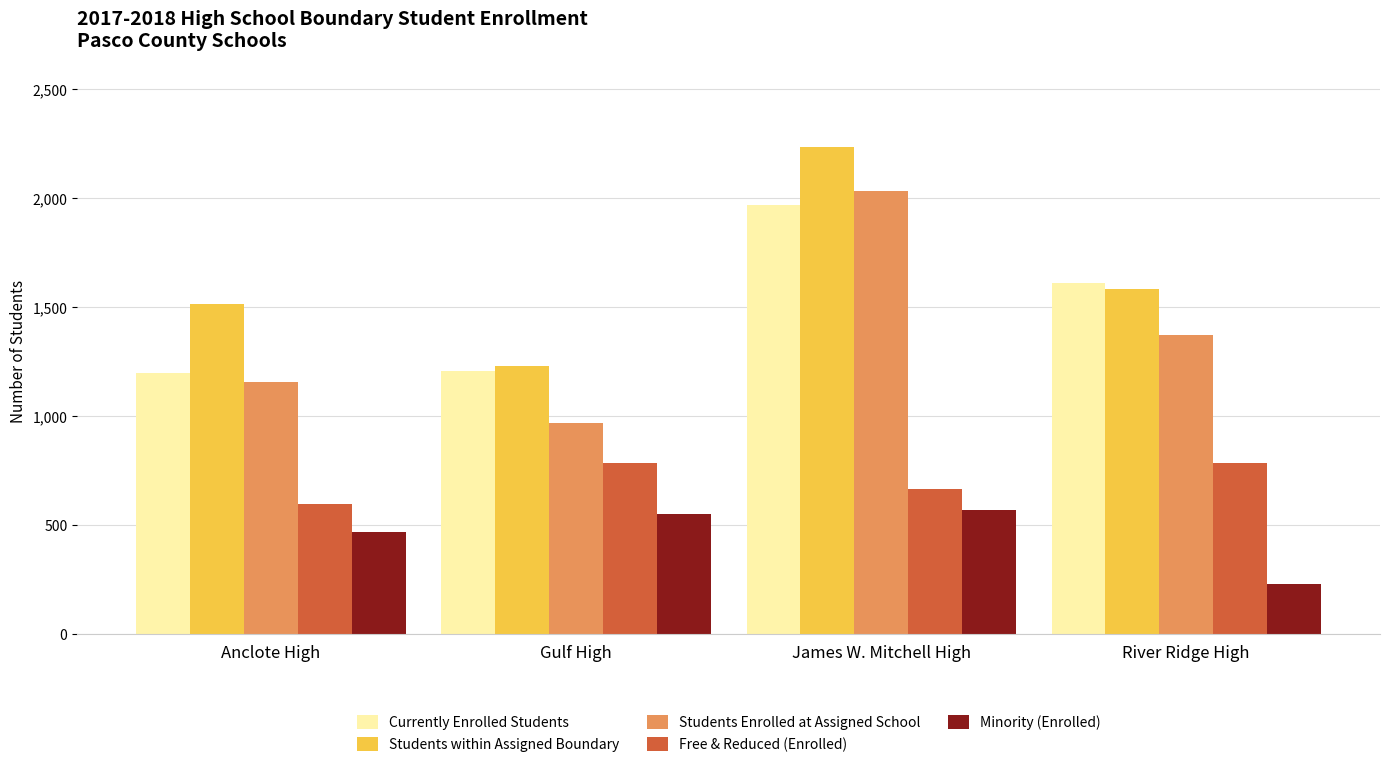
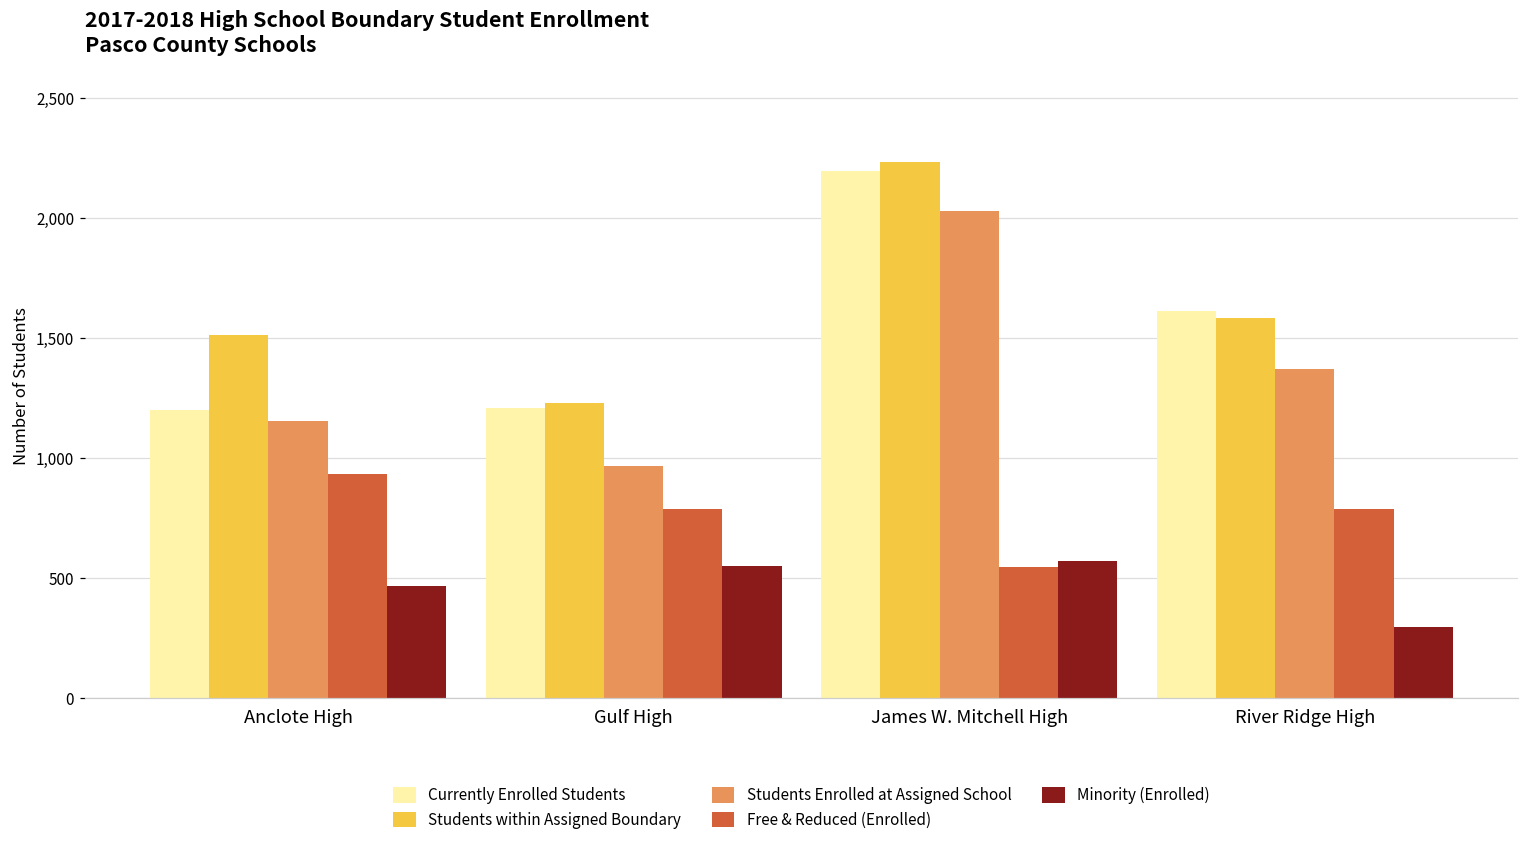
  {
    "Currently Enrolled Students": {
      "Anclote High": "1,200",
      "Gulf High": "1,210",
-     "James W. Mitchell High": "1,970",
+     "James W. Mitchell High": "2,200",
      "River Ridge High": "1,610"
    },
    "Free & Reduced (Enrolled)": {
-     "Anclote High": "600",
+     "Anclote High": "930",
      "Gulf High": "790",
-     "James W. Mitchell High": "670",
+     "James W. Mitchell High": "550",
      "River Ridge High": "790"
    },
    "Minority (Enrolled)": {
      "Anclote High": "470",
      "Gulf High": "550",
      "James W. Mitchell High": "570",
-     "River Ridge High": "230"
+     "River Ridge High": "300"
    }
  }
